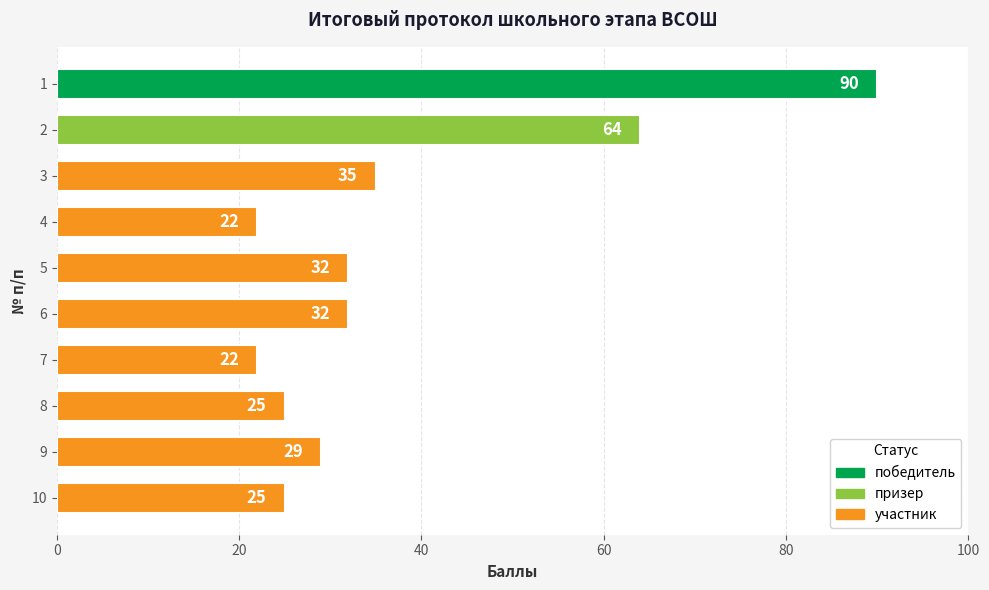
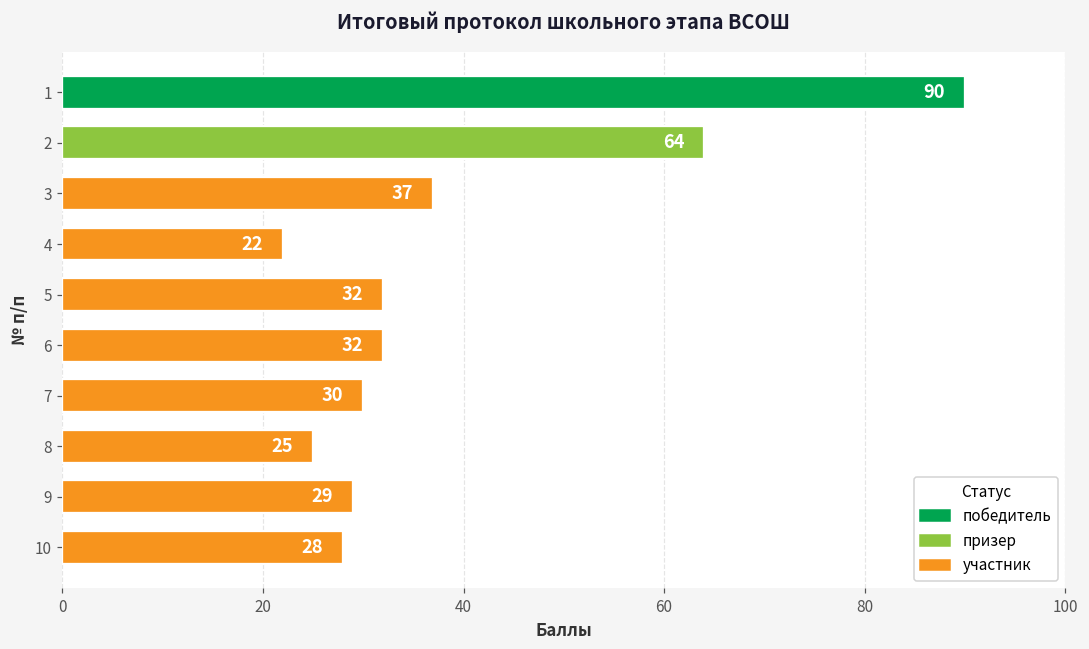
  {
    "1": 90,
    "2": 64,
-   "3": 35,
+   "3": 37,
    "4": 22,
    "5": 32,
    "6": 32,
-   "7": 22,
+   "7": 30,
    "8": 25,
    "9": 29,
-   "10": 25
+   "10": 28
  }
